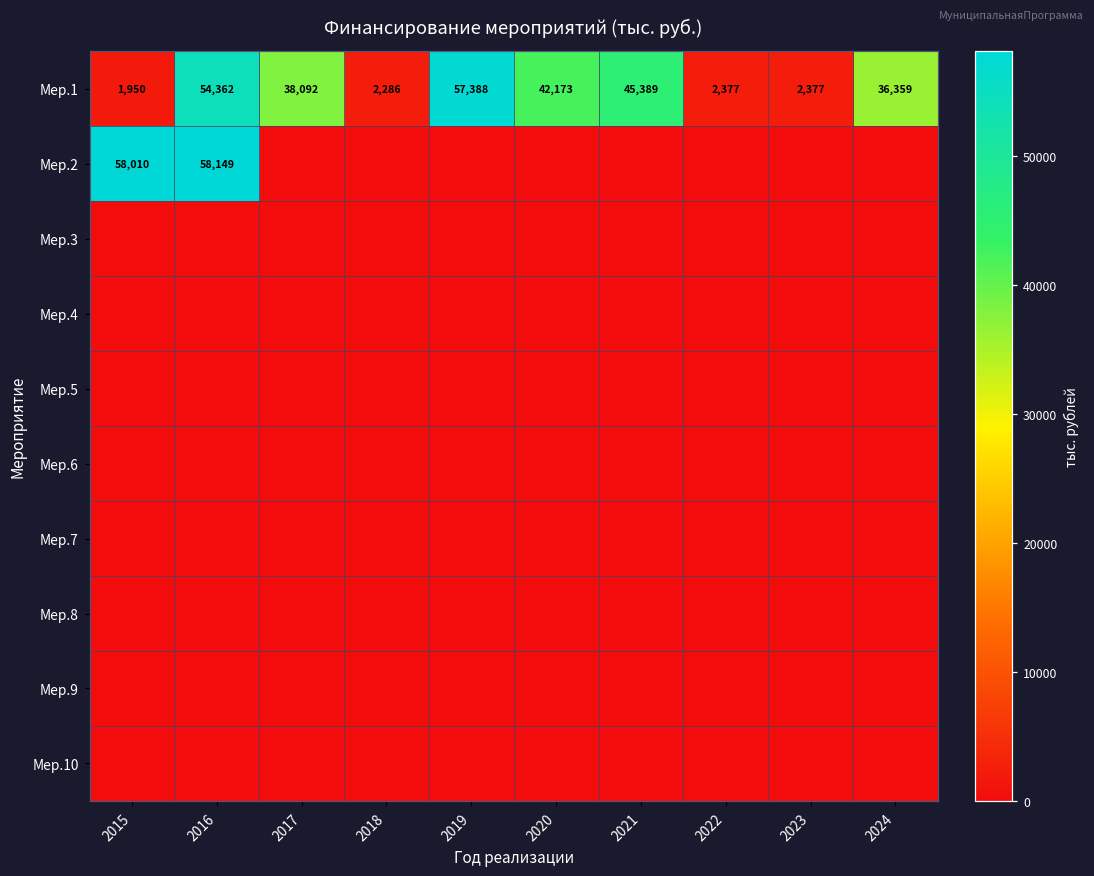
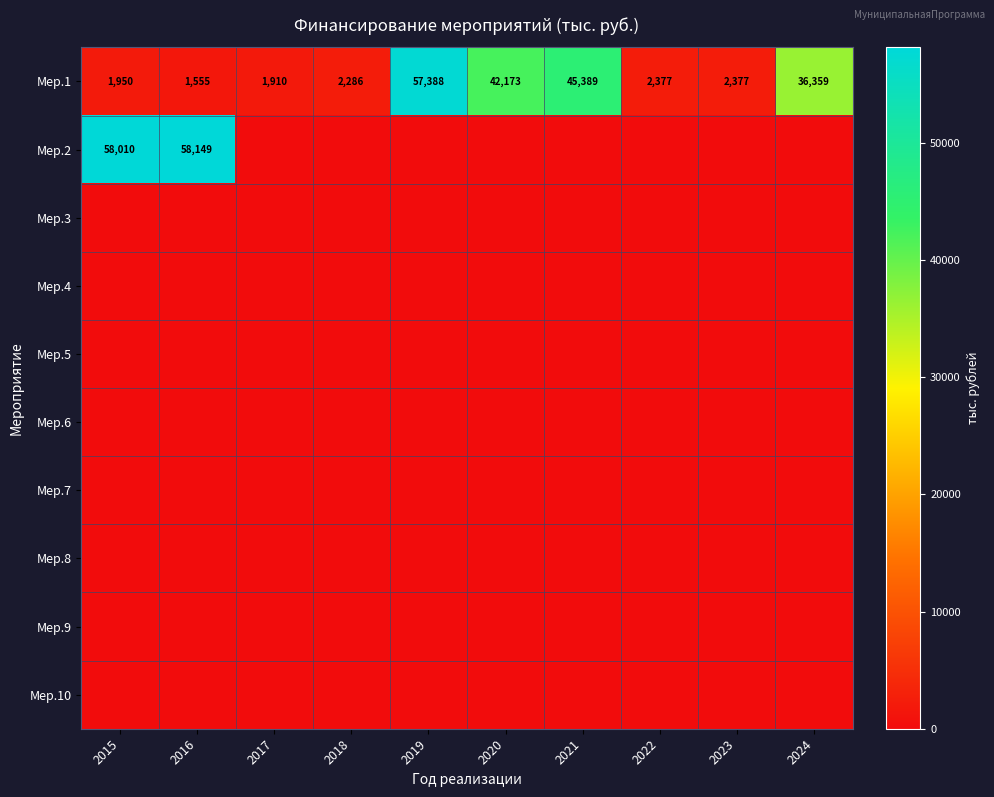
  {
    "Мер.1": {
      "2015": "1,950",
-     "2016": "54,362",
-     "2017": "38,092",
+     "2016": "1,555",
+     "2017": "1,910",
      "2018": "2,286",
      "2019": "57,388",
      "2020": "42,173",
      "2021": "45,389",
      "2022": "2,377",
      "2023": "2,377",
      "2024": "36,359"
    },
    "Мер.2": {
      "2015": "58,010",
      "2016": "58,149"
    }
  }
